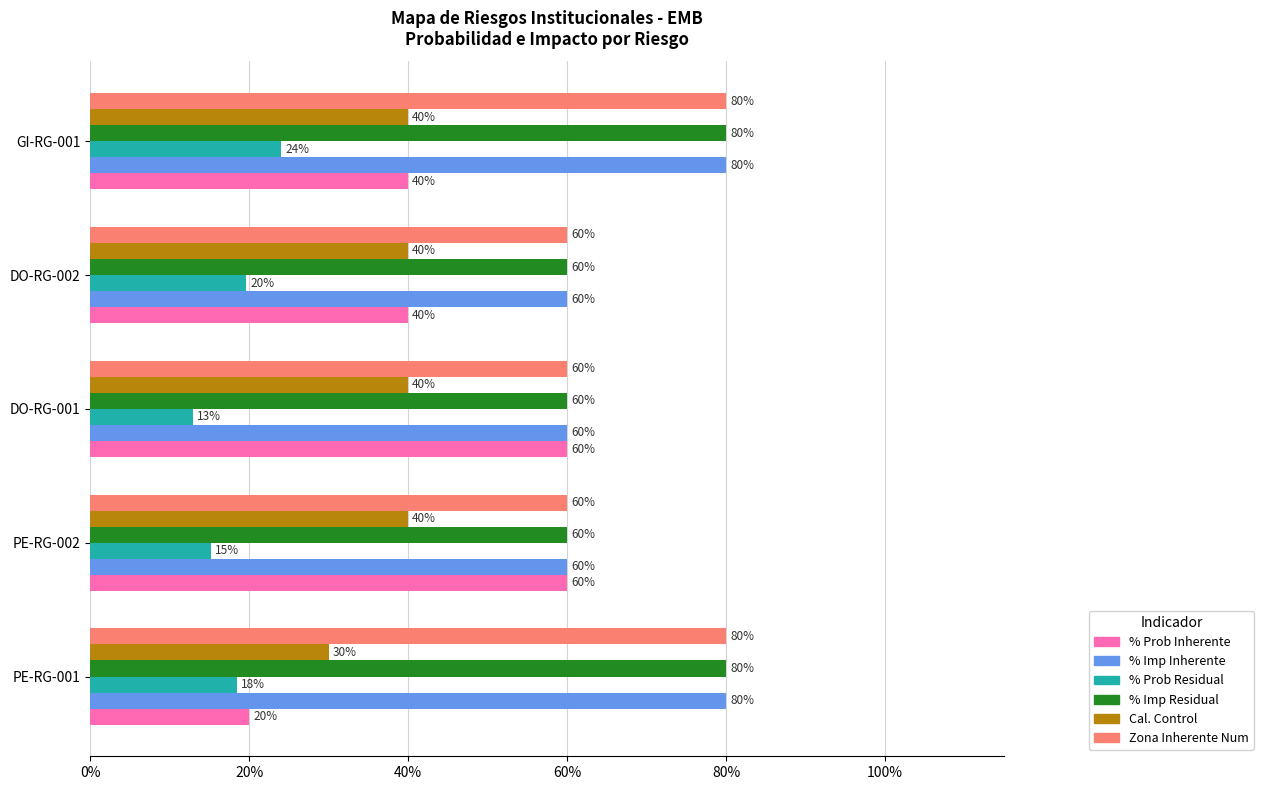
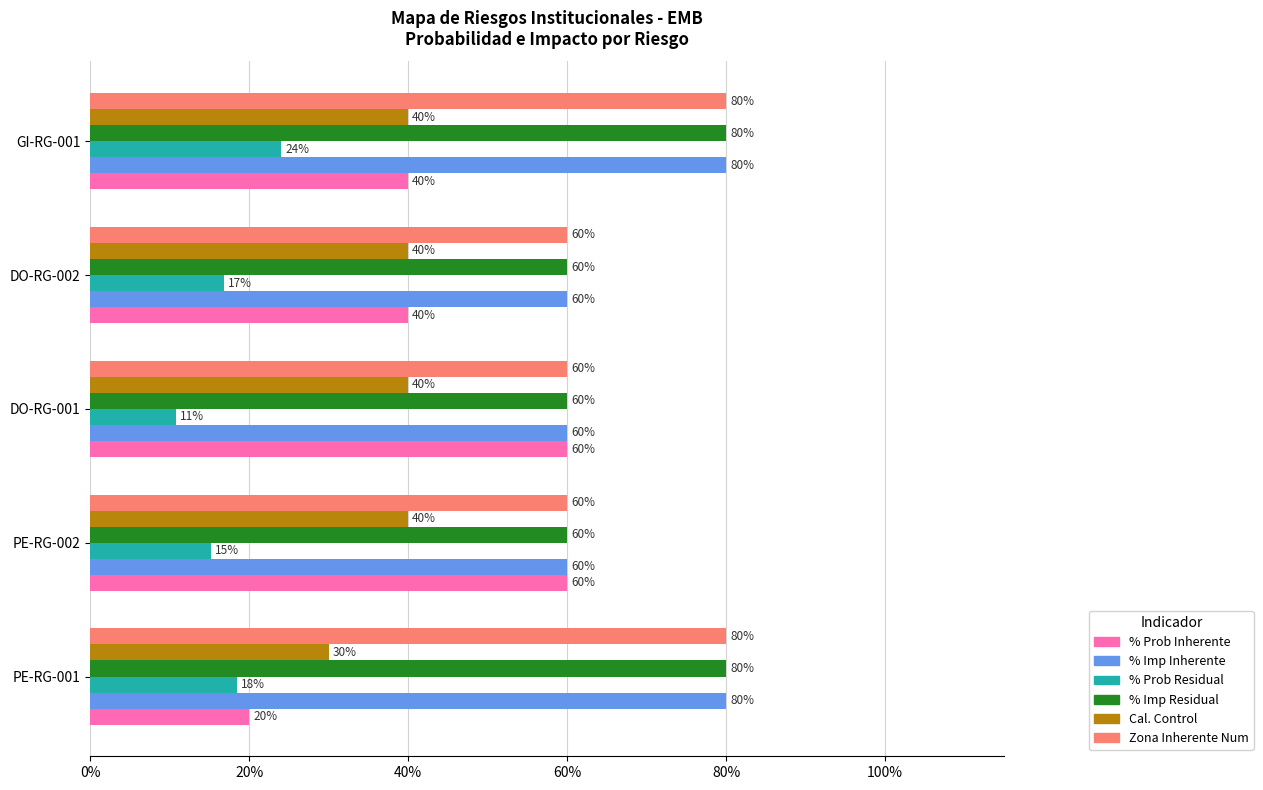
  {
    "% Prob Inherente": {
      "GI-RG-001": "40%",
      "DO-RG-002": "40%",
      "DO-RG-001": "60%",
      "PE-RG-002": "60%",
      "PE-RG-001": "20%"
    },
    "% Imp Inherente": {
      "GI-RG-001": "80%",
      "DO-RG-002": "60%",
      "DO-RG-001": "60%",
      "PE-RG-002": "60%",
      "PE-RG-001": "80%"
    },
    "% Prob Residual": {
      "GI-RG-001": "24%",
-     "DO-RG-002": "20%",
-     "DO-RG-001": "13%",
+     "DO-RG-002": "17%",
+     "DO-RG-001": "11%",
      "PE-RG-002": "15%",
      "PE-RG-001": "18%"
    },
    "% Imp Residual": {
      "GI-RG-001": "80%",
      "DO-RG-002": "60%",
      "DO-RG-001": "60%",
      "PE-RG-002": "60%",
      "PE-RG-001": "80%"
    },
    "Cal. Control": {
      "GI-RG-001": "40%",
      "DO-RG-002": "40%",
      "DO-RG-001": "40%",
      "PE-RG-002": "40%",
      "PE-RG-001": "30%"
    },
    "Zona Inherente Num": {
      "GI-RG-001": "80%",
      "DO-RG-002": "60%",
      "DO-RG-001": "60%",
      "PE-RG-002": "60%",
      "PE-RG-001": "80%"
    }
  }
